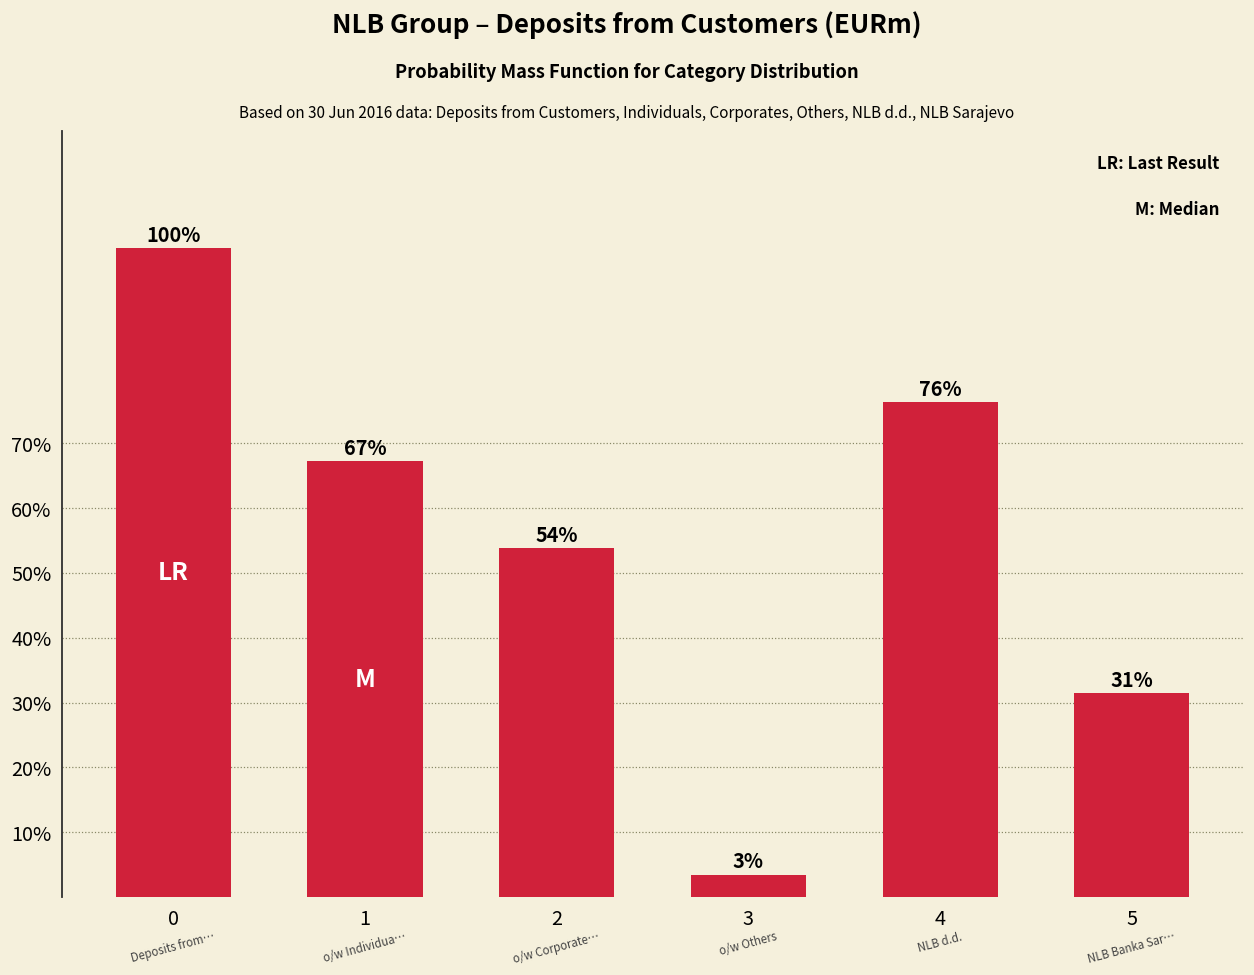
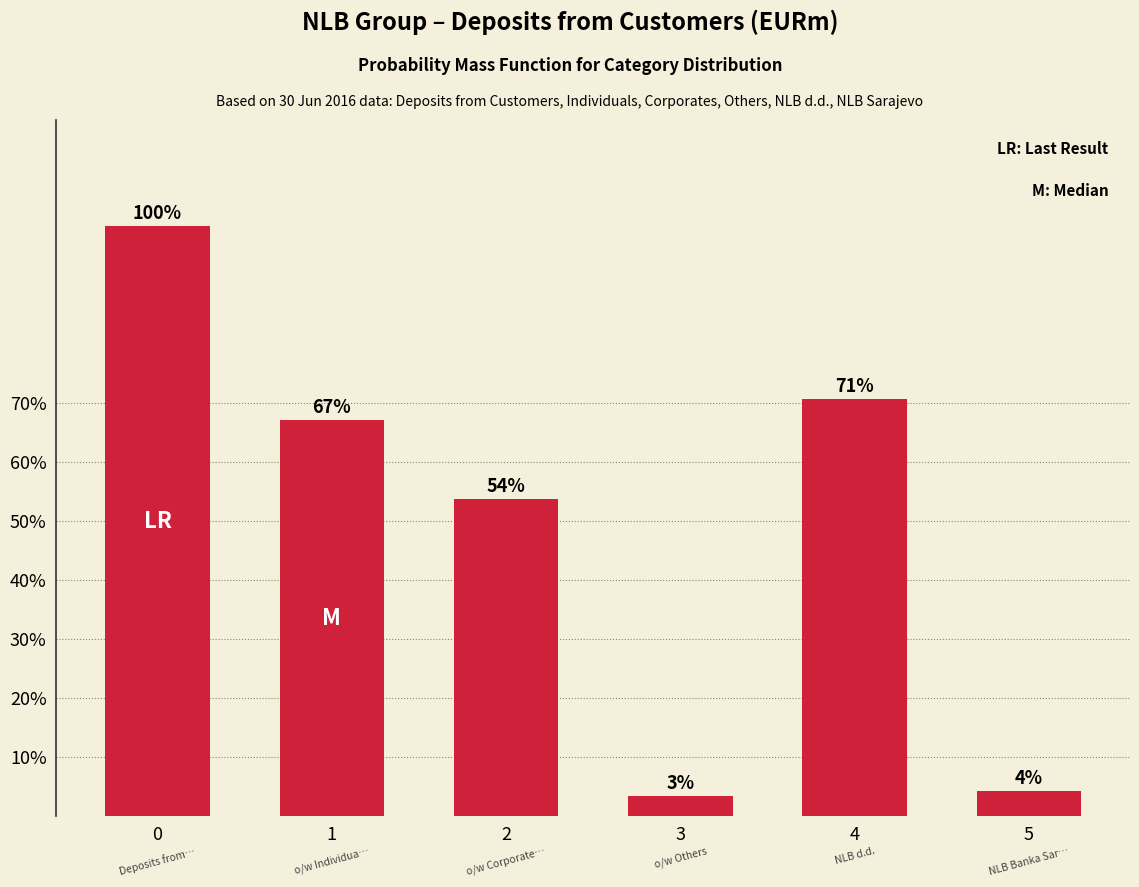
  {
    "0": "100%",
    "1": "67%",
    "2": "54%",
    "3": "3%",
-   "4": "76%",
-   "5": "31%"
+   "4": "71%",
+   "5": "4%"
  }
